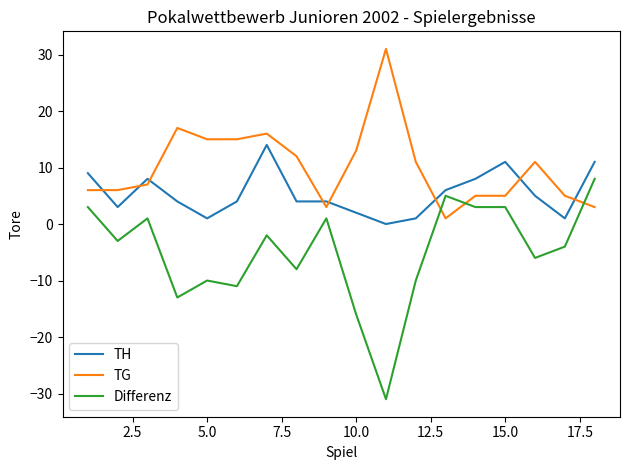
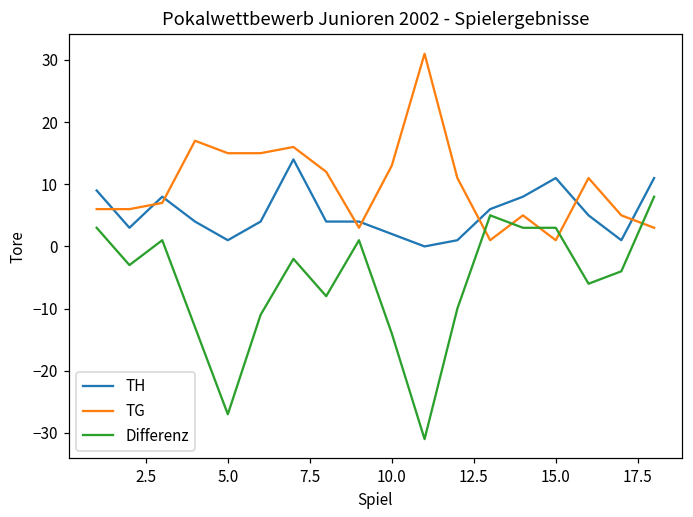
  {
    "TH": {
      "5.0": 1,
      "10.0": 2,
      "15.0": 11
    },
    "TG": {
      "5.0": 15,
      "10.0": 13,
-     "15.0": 5
+     "15.0": 1
    },
    "Differenz": {
-     "5.0": -10,
-     "10.0": -16,
+     "5.0": -27,
+     "10.0": -14,
      "15.0": 3
    }
  }
